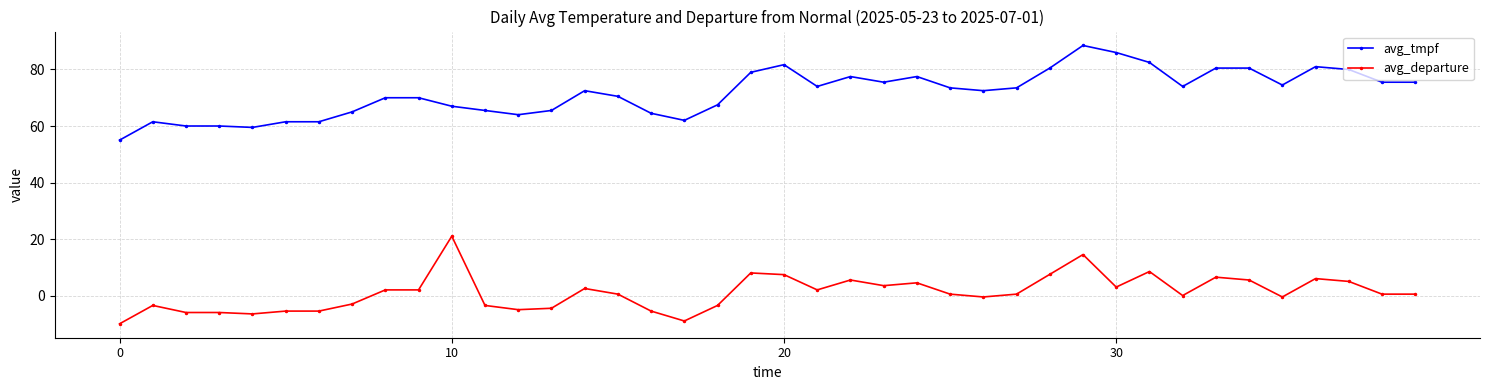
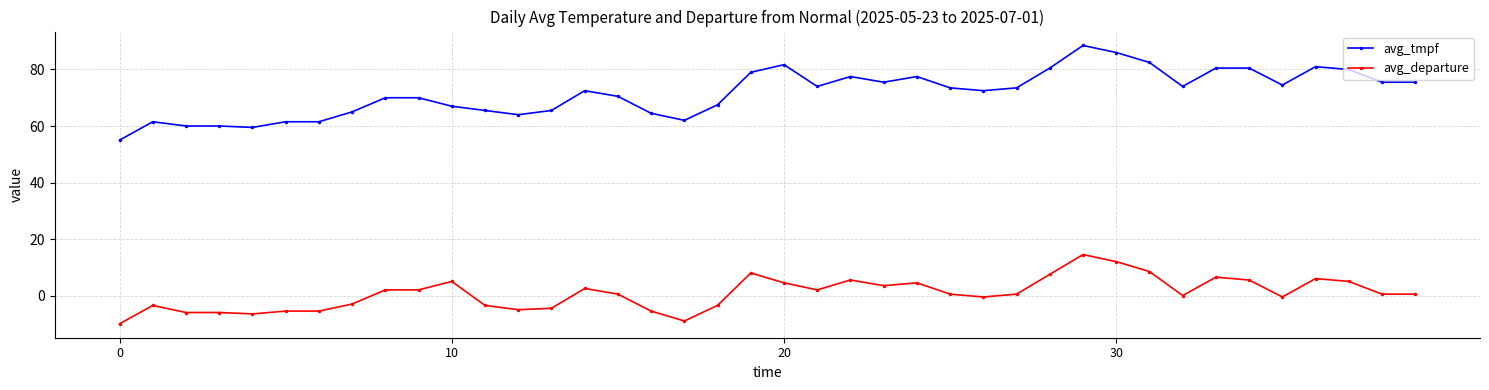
  {
    "avg_tmpf": {
      "0": 55,
      "10": 67,
      "20": 82,
      "30": 86
    },
    "avg_departure": {
      "0": -10,
-     "10": 21,
-     "20": 7,
-     "30": 3
+     "10": 5,
+     "20": 5,
+     "30": 12
    }
  }
